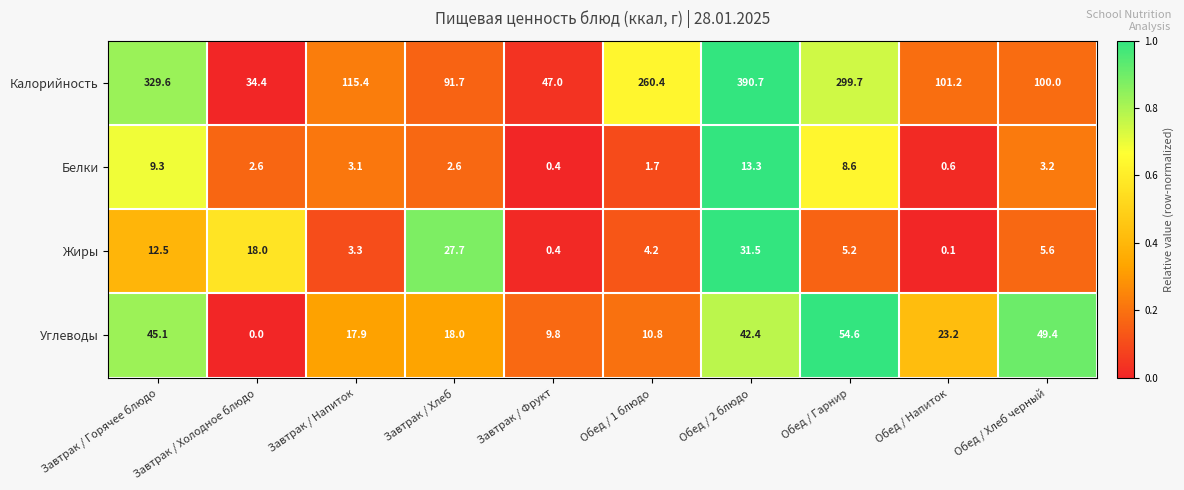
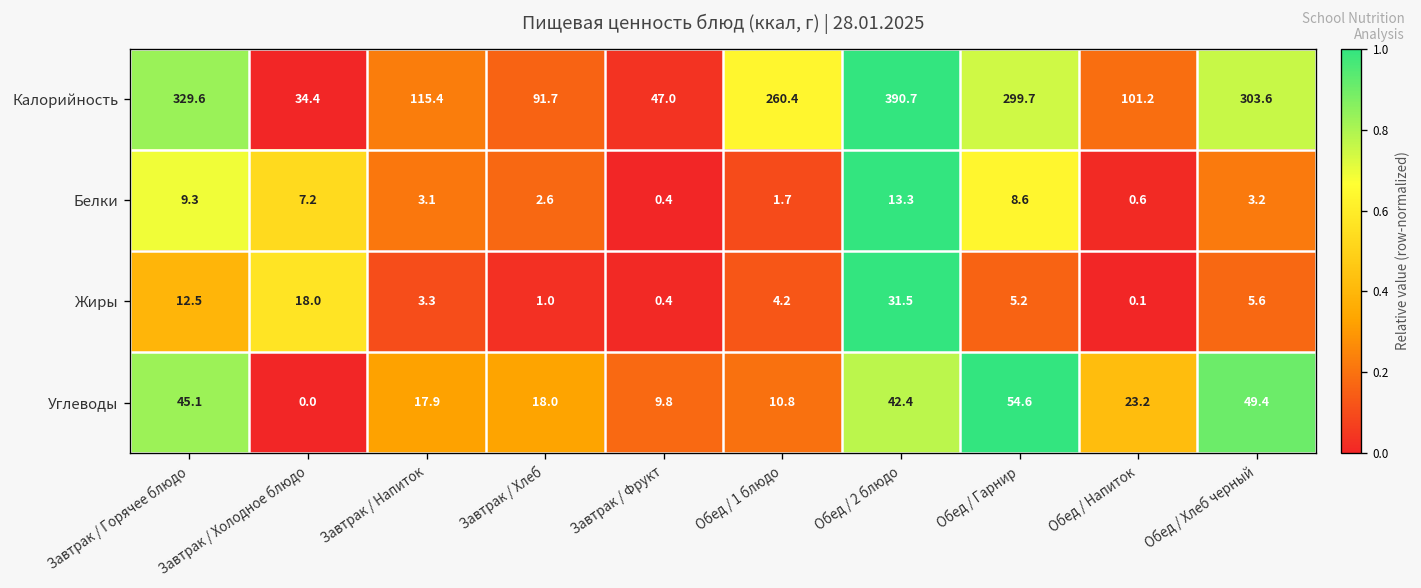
  {
    "Калорийность": {
      "Завтрак / Горячее блюдо": 329.6,
      "Завтрак / Холодное блюдо": 34.4,
      "Завтрак / Напиток": 115.4,
      "Завтрак / Хлеб": 91.7,
      "Завтрак / Фрукт": 47.0,
      "Обед / 1 блюдо": 260.4,
      "Обед / 2 блюдо": 390.7,
      "Обед / Гарнир": 299.7,
      "Обед / Напиток": 101.2,
-     "Обед / Хлеб черный": 100.0
+     "Обед / Хлеб черный": 303.6
    },
    "Белки": {
      "Завтрак / Горячее блюдо": 9.3,
-     "Завтрак / Холодное блюдо": 2.6,
+     "Завтрак / Холодное блюдо": 7.2,
      "Завтрак / Напиток": 3.1,
      "Завтрак / Хлеб": 2.6,
      "Завтрак / Фрукт": 0.4,
      "Обед / 1 блюдо": 1.7,
      "Обед / 2 блюдо": 13.3,
      "Обед / Гарнир": 8.6,
      "Обед / Напиток": 0.6,
      "Обед / Хлеб черный": 3.2
    },
    "Жиры": {
      "Завтрак / Горячее блюдо": 12.5,
      "Завтрак / Холодное блюдо": 18.0,
      "Завтрак / Напиток": 3.3,
-     "Завтрак / Хлеб": 27.7,
+     "Завтрак / Хлеб": 1.0,
      "Завтрак / Фрукт": 0.4,
      "Обед / 1 блюдо": 4.2,
      "Обед / 2 блюдо": 31.5,
      "Обед / Гарнир": 5.2,
      "Обед / Напиток": 0.1,
      "Обед / Хлеб черный": 5.6
    },
    "Углеводы": {
      "Завтрак / Горячее блюдо": 45.1,
      "Завтрак / Холодное блюдо": 0.0,
      "Завтрак / Напиток": 17.9,
      "Завтрак / Хлеб": 18.0,
      "Завтрак / Фрукт": 9.8,
      "Обед / 1 блюдо": 10.8,
      "Обед / 2 блюдо": 42.4,
      "Обед / Гарнир": 54.6,
      "Обед / Напиток": 23.2,
      "Обед / Хлеб черный": 49.4
    }
  }
